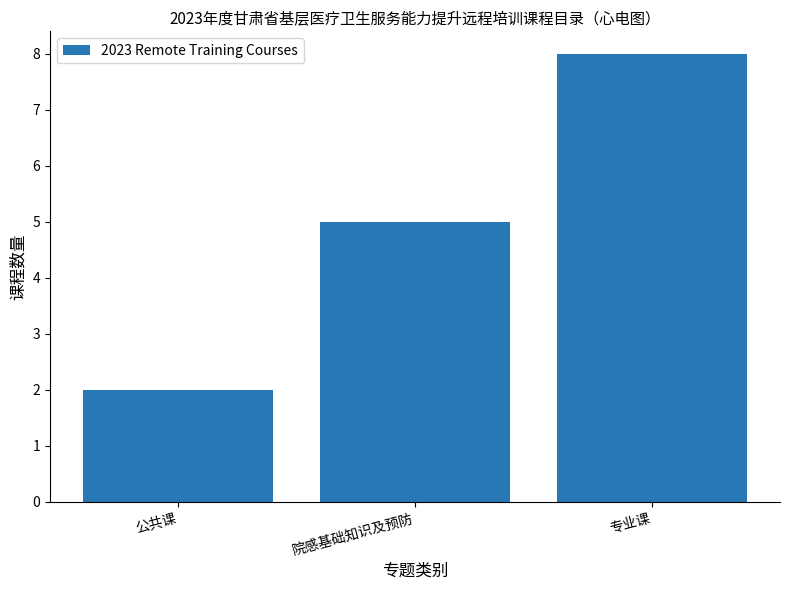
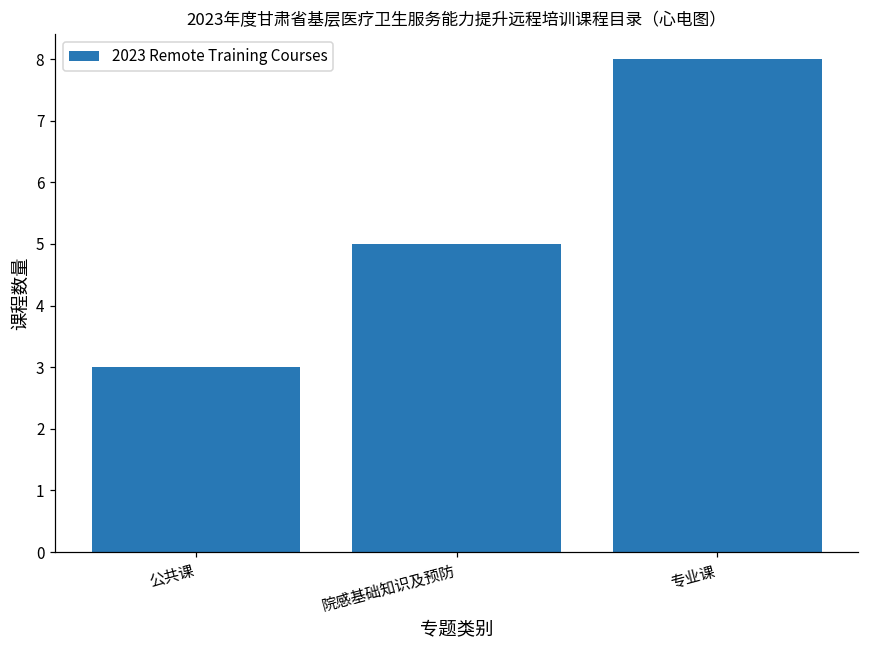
  {
-   "公共课": 2,
+   "公共课": 3,
    "院感基础知识及预防": 5,
    "专业课": 8
  }
